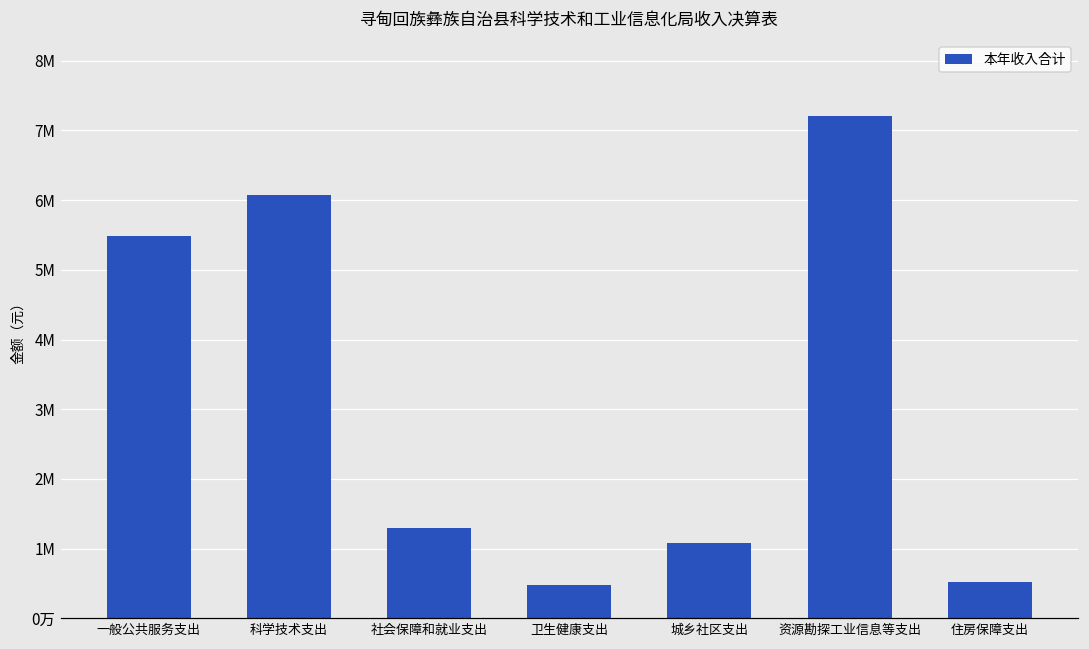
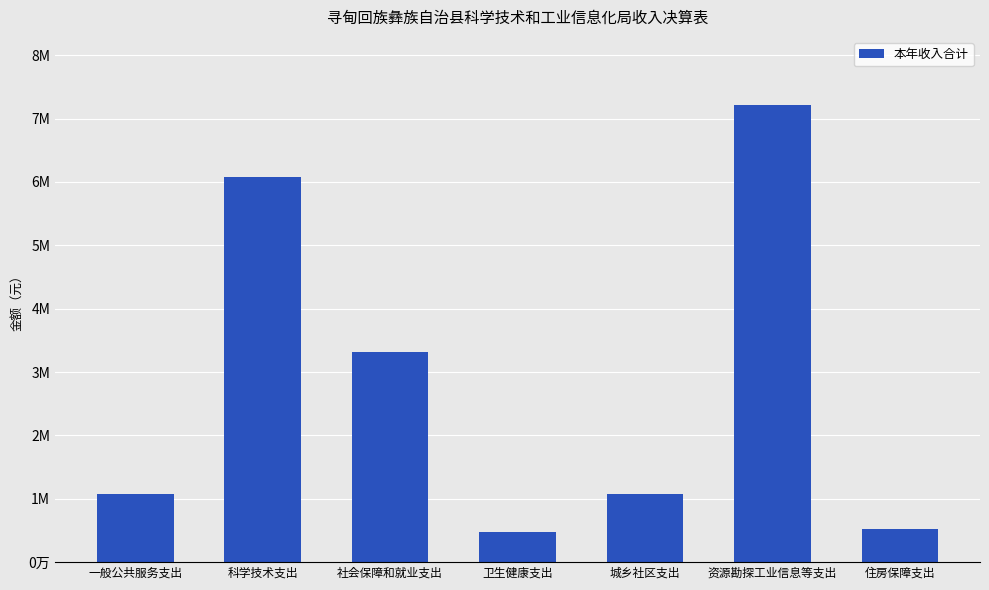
  {
-   "一般公共服务支出": 5500000,
+   "一般公共服务支出": 1100000,
    "科学技术支出": 6100000,
-   "社会保障和就业支出": 1300000,
+   "社会保障和就业支出": 3300000,
    "卫生健康支出": 500000,
    "城乡社区支出": 1100000,
    "资源勘探工业信息等支出": 7200000,
    "住房保障支出": 500000
  }
